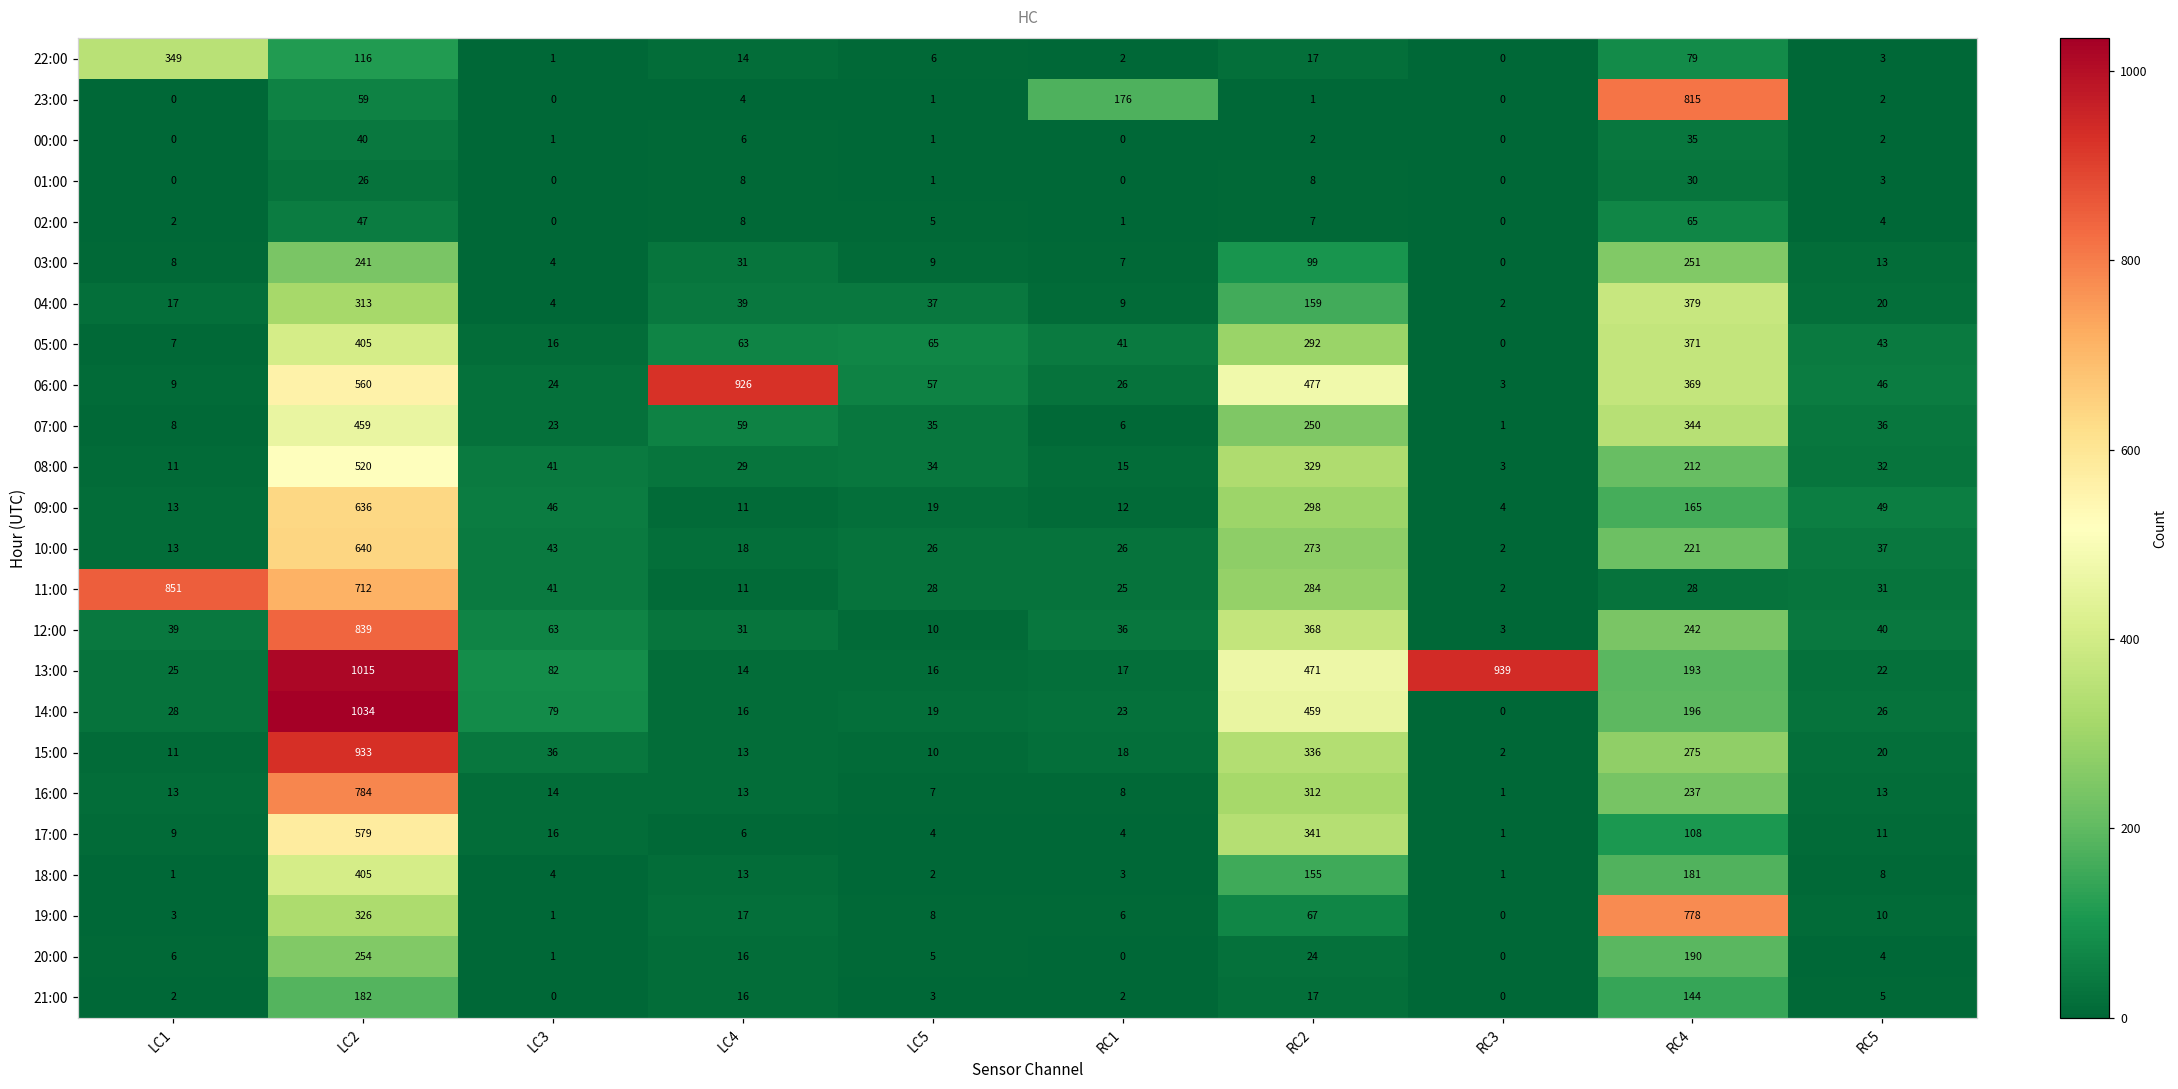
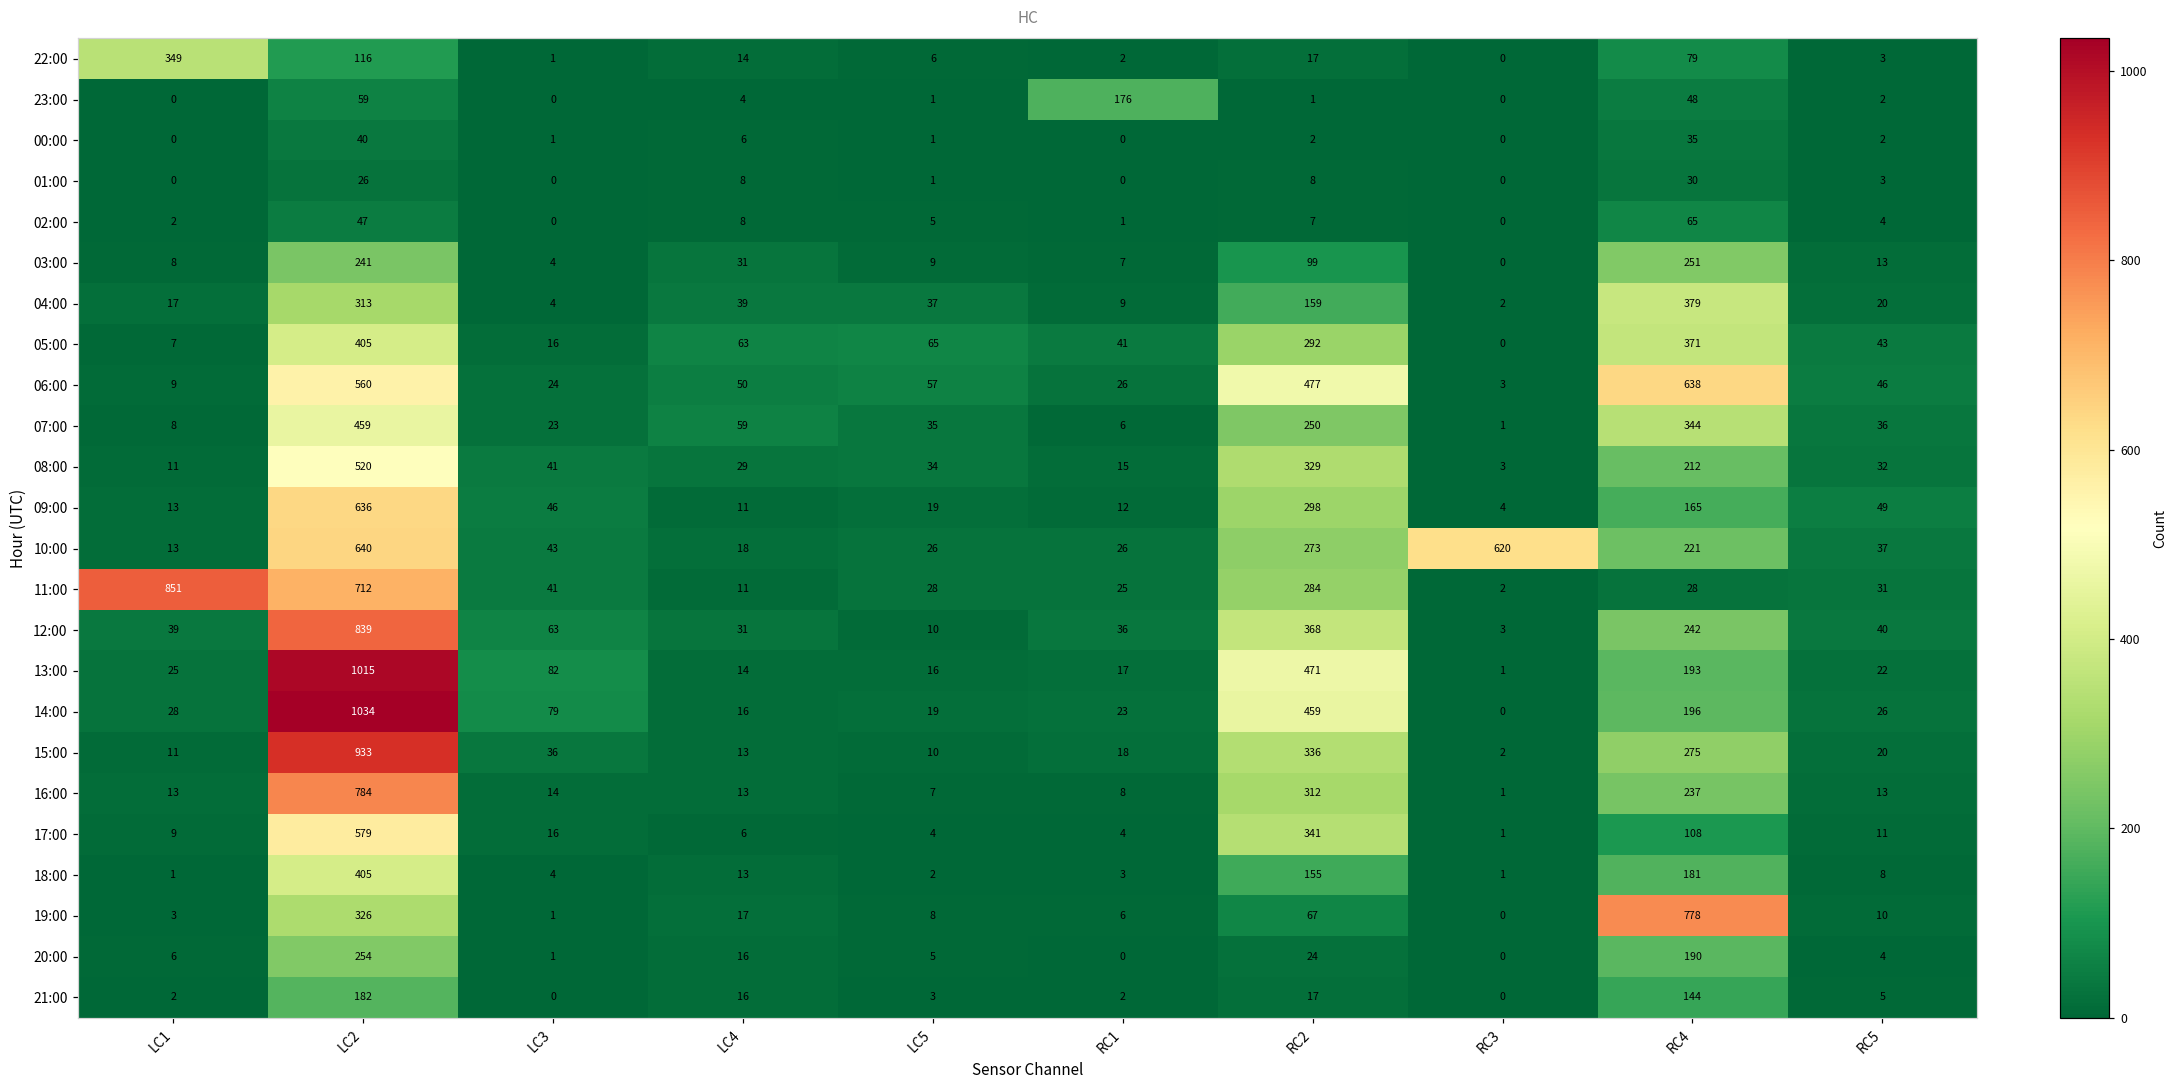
  {
    "23:00": {
      "LC1": 0,
      "LC2": 59,
      "LC3": 0,
      "LC4": 4,
      "LC5": 1,
      "RC1": 176,
      "RC2": 1,
      "RC3": 0,
-     "RC4": 815,
+     "RC4": 48,
      "RC5": 2
    },
    "06:00": {
      "LC1": 9,
      "LC2": 560,
      "LC3": 24,
-     "LC4": 926,
+     "LC4": 50,
      "LC5": 57,
      "RC1": 26,
      "RC2": 477,
      "RC3": 3,
-     "RC4": 369,
+     "RC4": 638,
      "RC5": 46
    },
    "10:00": {
      "LC1": 13,
      "LC2": 640,
      "LC3": 43,
      "LC4": 18,
      "LC5": 26,
      "RC1": 26,
      "RC2": 273,
-     "RC3": 2,
+     "RC3": 620,
      "RC4": 221,
      "RC5": 37
    },
    "13:00": {
      "LC1": 25,
      "LC2": 1015,
      "LC3": 82,
      "LC4": 14,
      "LC5": 16,
      "RC1": 17,
      "RC2": 471,
-     "RC3": 939,
+     "RC3": 1,
      "RC4": 193,
      "RC5": 22
    }
  }
